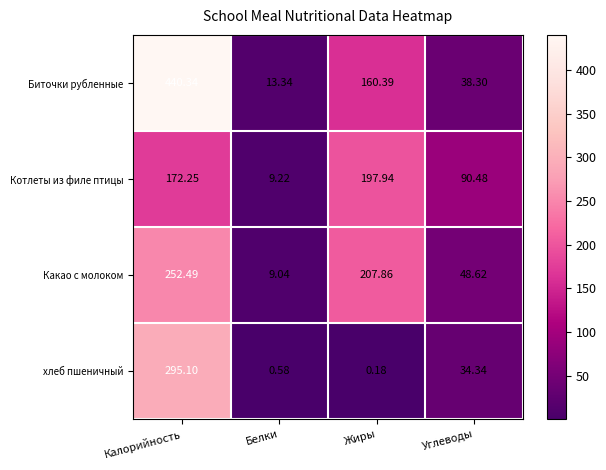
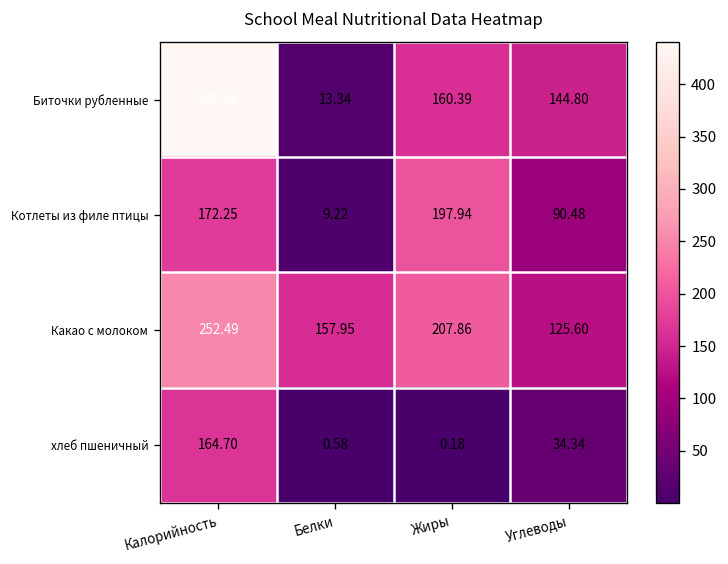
  {
    "Биточки рубленные": {
      "Белки": 13.34,
      "Жиры": 160.39,
-     "Углеводы": 38.30
+     "Углеводы": 144.80
    },
    "Котлеты из филе птицы": {
      "Калорийность": 172.25,
      "Белки": 9.22,
      "Жиры": 197.94,
      "Углеводы": 90.48
    },
    "Какао с молоком": {
      "Калорийность": 252.49,
-     "Белки": 9.04,
+     "Белки": 157.95,
      "Жиры": 207.86,
-     "Углеводы": 48.62
+     "Углеводы": 125.60
    },
    "хлеб пшеничный": {
-     "Калорийность": 295.10,
+     "Калорийность": 164.70,
      "Белки": 0.58,
      "Жиры": 0.18,
      "Углеводы": 34.34
    }
  }
